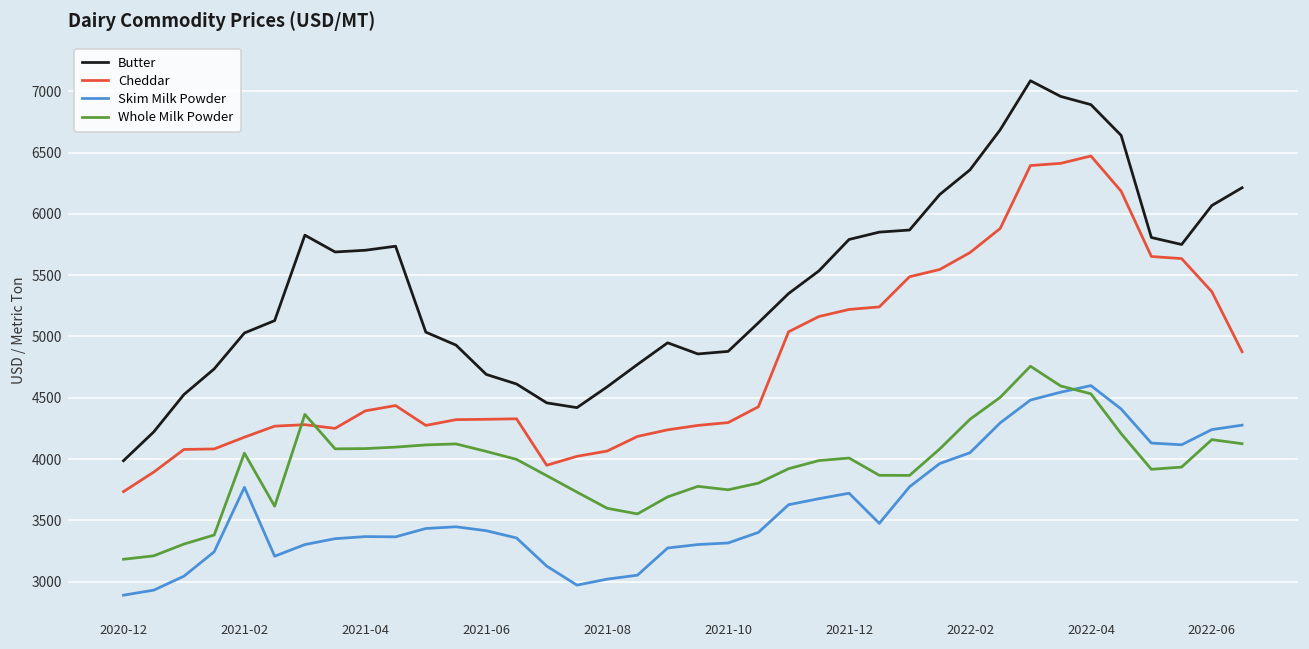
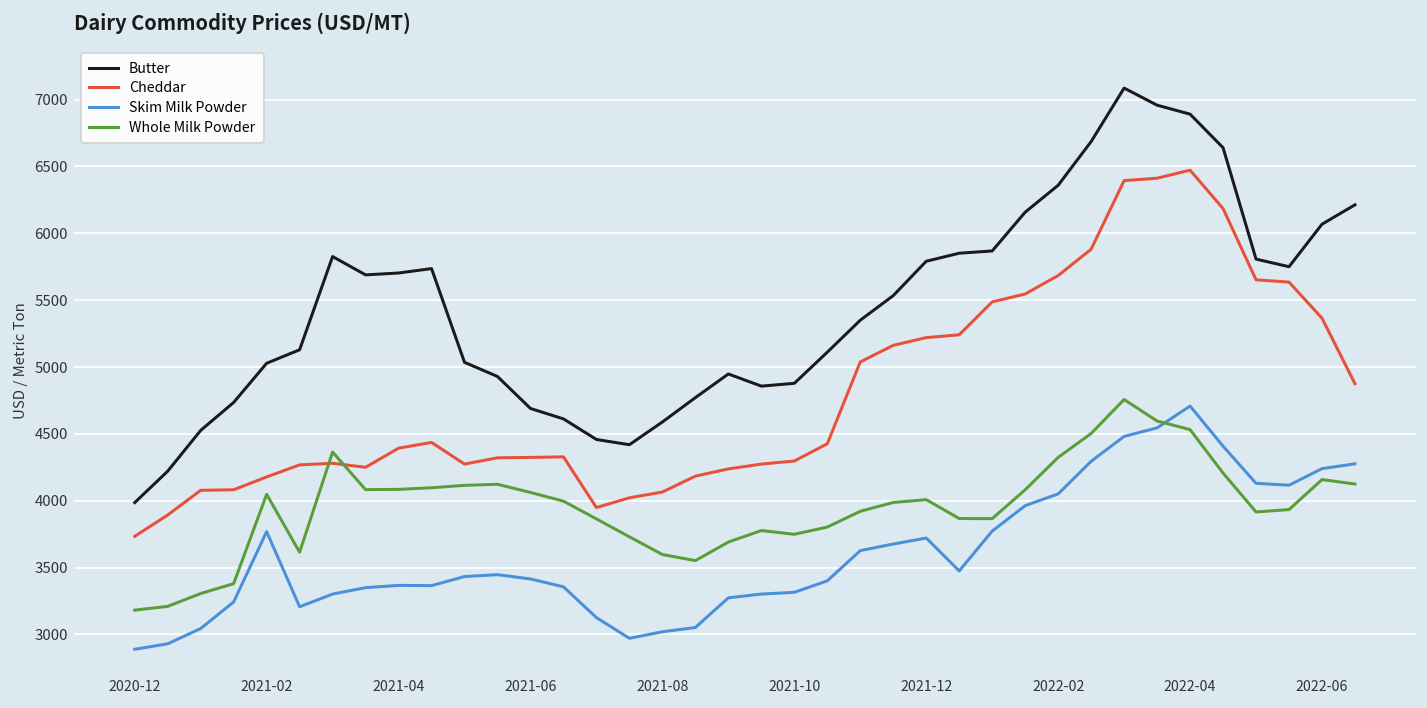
  {
    "Butter": {
      "2020-12": 3990,
      "2021-02": 5030,
      "2021-04": 5700,
      "2021-06": 4690,
      "2021-08": 4590,
      "2021-10": 4880,
      "2021-12": 5790,
      "2022-02": 6360,
      "2022-04": 6890,
      "2022-06": 6070
    },
    "Cheddar": {
      "2020-12": 3730,
      "2021-02": 4180,
      "2021-04": 4390,
      "2021-06": 4320,
      "2021-08": 4070,
      "2021-10": 4300,
      "2021-12": 5220,
      "2022-02": 5680,
      "2022-04": 6470,
      "2022-06": 5370
    },
    "Skim Milk Powder": {
      "2020-12": 2890,
      "2021-02": 3770,
      "2021-04": 3370,
      "2021-06": 3420,
      "2021-08": 3020,
      "2021-10": 3320,
      "2021-12": 3720,
      "2022-02": 4050,
-     "2022-04": 4600,
+     "2022-04": 4710,
      "2022-06": 4240
    },
    "Whole Milk Powder": {
      "2020-12": 3180,
      "2021-02": 4050,
      "2021-04": 4090,
      "2021-06": 4060,
      "2021-08": 3600,
      "2021-10": 3750,
      "2021-12": 4010,
      "2022-02": 4320,
      "2022-04": 4530,
      "2022-06": 4160
    }
  }
